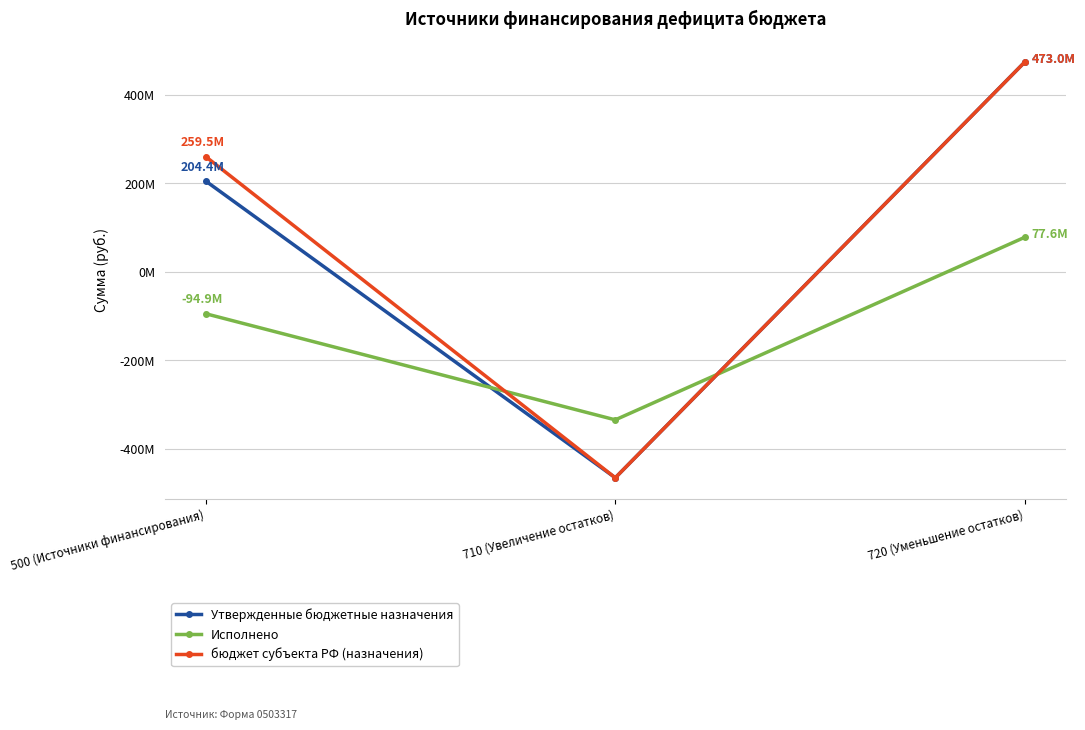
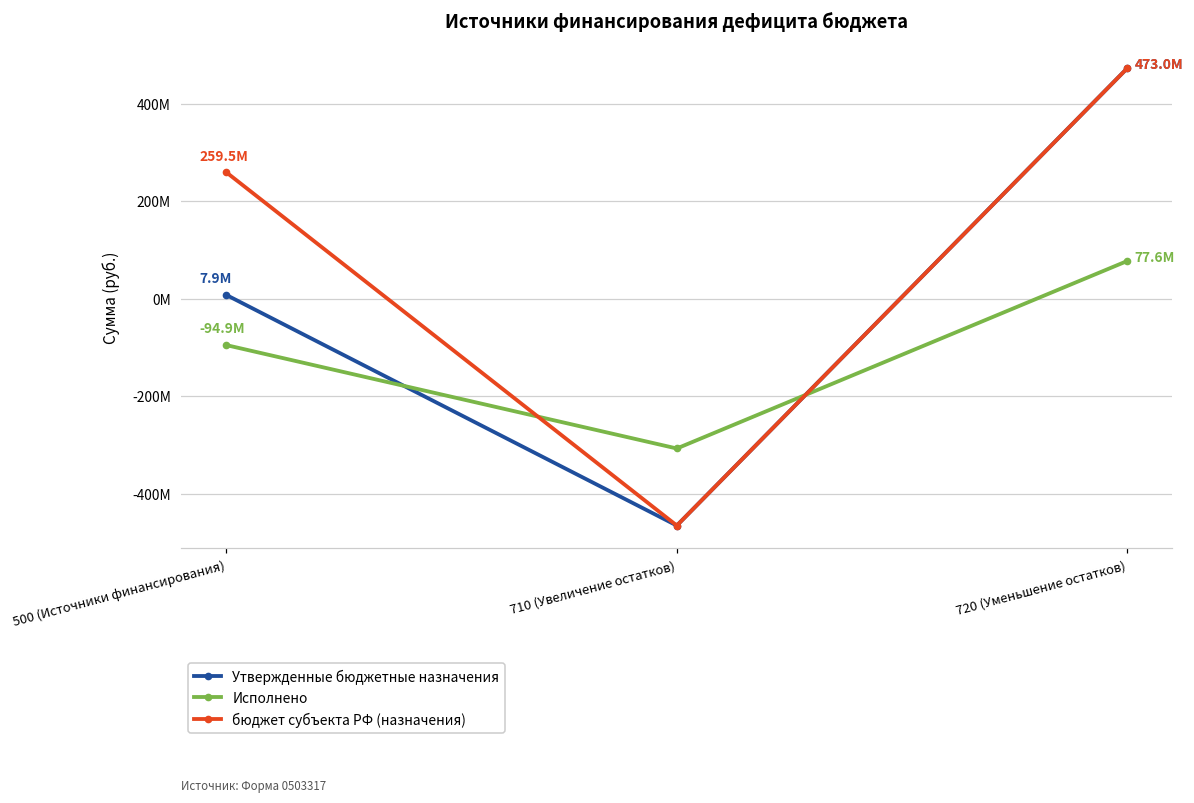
  {
    "Утвержденные бюджетные назначения": {
-     "500 (Источники финансирования)": "204.4M"
+     "500 (Источники финансирования)": "7.9M"
    },
    "Исполнено": {
-     "710 (Увеличение остатков)": "-330000000"
+     "710 (Увеличение остатков)": "-310000000"
    },
    "бюджет субъекта РФ (назначения)": {
      "500 (Источники финансирования)": "259.5M"
    }
  }
